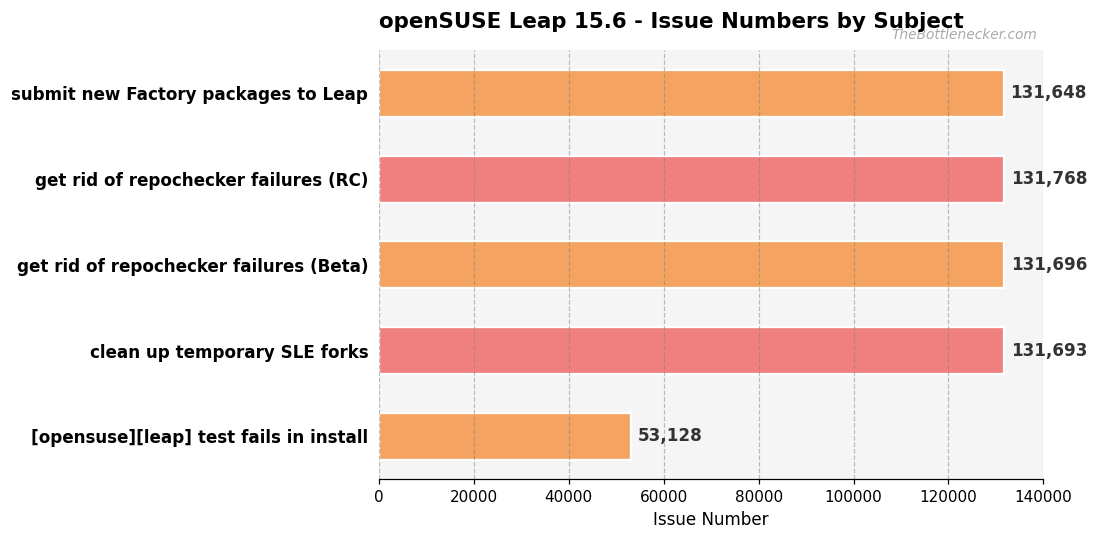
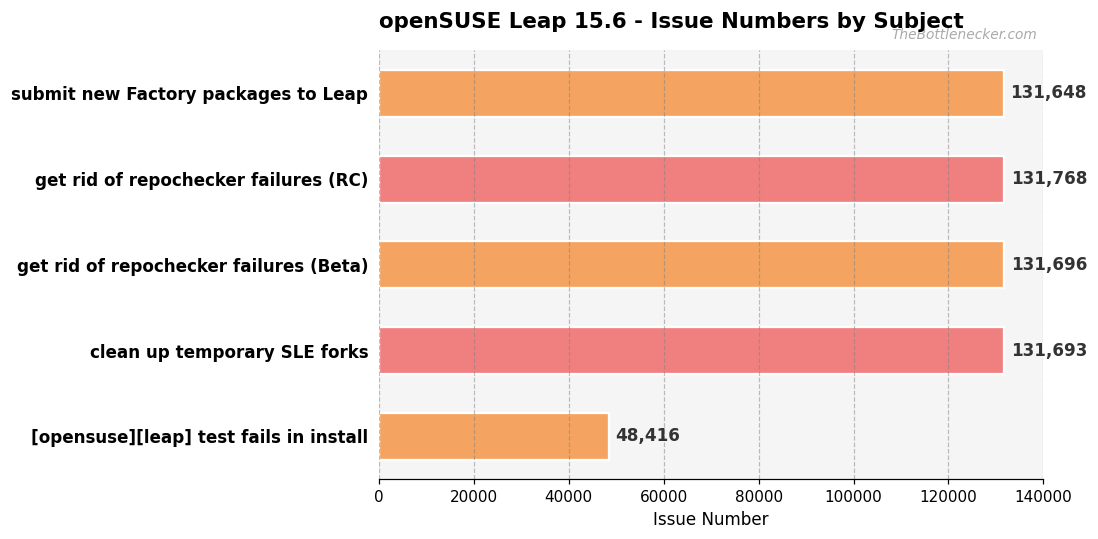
  {
    "submit new Factory packages to Leap": "131,648",
    "get rid of repochecker failures (RC)": "131,768",
    "get rid of repochecker failures (Beta)": "131,696",
    "clean up temporary SLE forks": "131,693",
-   "[opensuse][leap] test fails in install": "53,128"
+   "[opensuse][leap] test fails in install": "48,416"
  }
